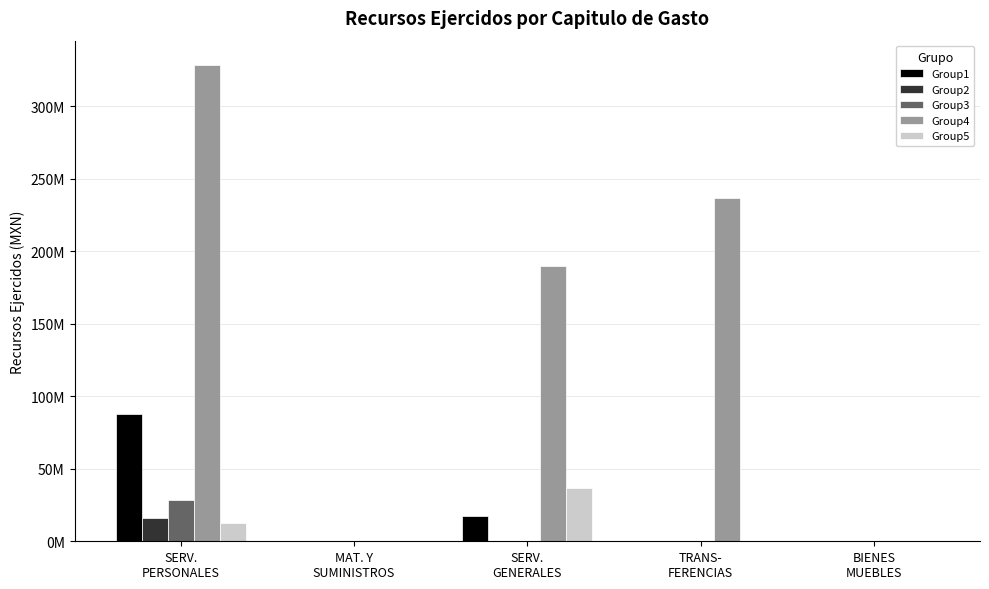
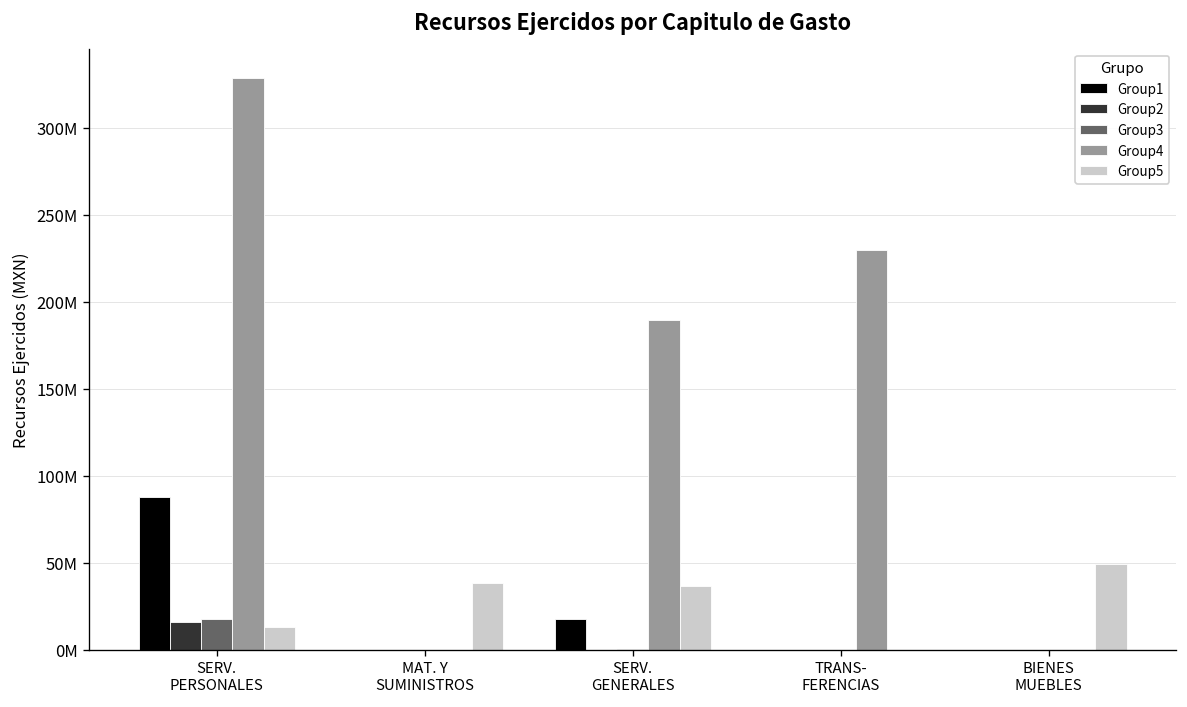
  {
    "Group1": {
      "SERV. PERSONALES": 88000000,
      "SERV. GENERALES": 18000000
    },
    "Group2": {
      "SERV. PERSONALES": 16000000,
      "MAT. Y SUMINISTROS": 0,
      "TRANS- FERENCIAS": 0,
      "BIENES MUEBLES": 0
    },
    "Group3": {
-     "SERV. PERSONALES": 28000000,
+     "SERV. PERSONALES": 18000000,
      "TRANS- FERENCIAS": 0,
      "BIENES MUEBLES": 0
    },
    "Group4": {
      "SERV. PERSONALES": 329000000,
      "MAT. Y SUMINISTROS": 0,
      "SERV. GENERALES": 190000000,
-     "TRANS- FERENCIAS": 236000000,
+     "TRANS- FERENCIAS": 230000000,
      "BIENES MUEBLES": 0
    },
    "Group5": {
      "SERV. PERSONALES": 13000000,
-     "MAT. Y SUMINISTROS": 0,
+     "MAT. Y SUMINISTROS": 38000000,
      "SERV. GENERALES": 36000000,
      "TRANS- FERENCIAS": 0,
-     "BIENES MUEBLES": 0
+     "BIENES MUEBLES": 49000000
    }
  }
